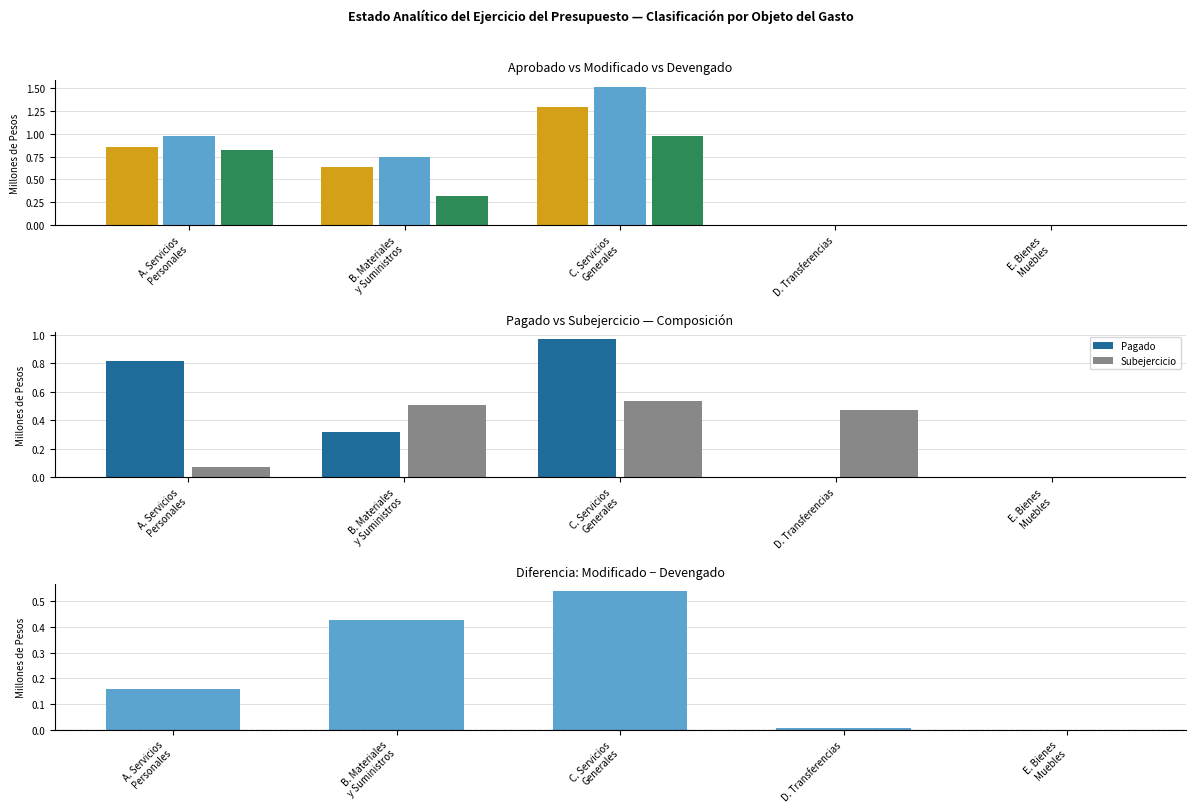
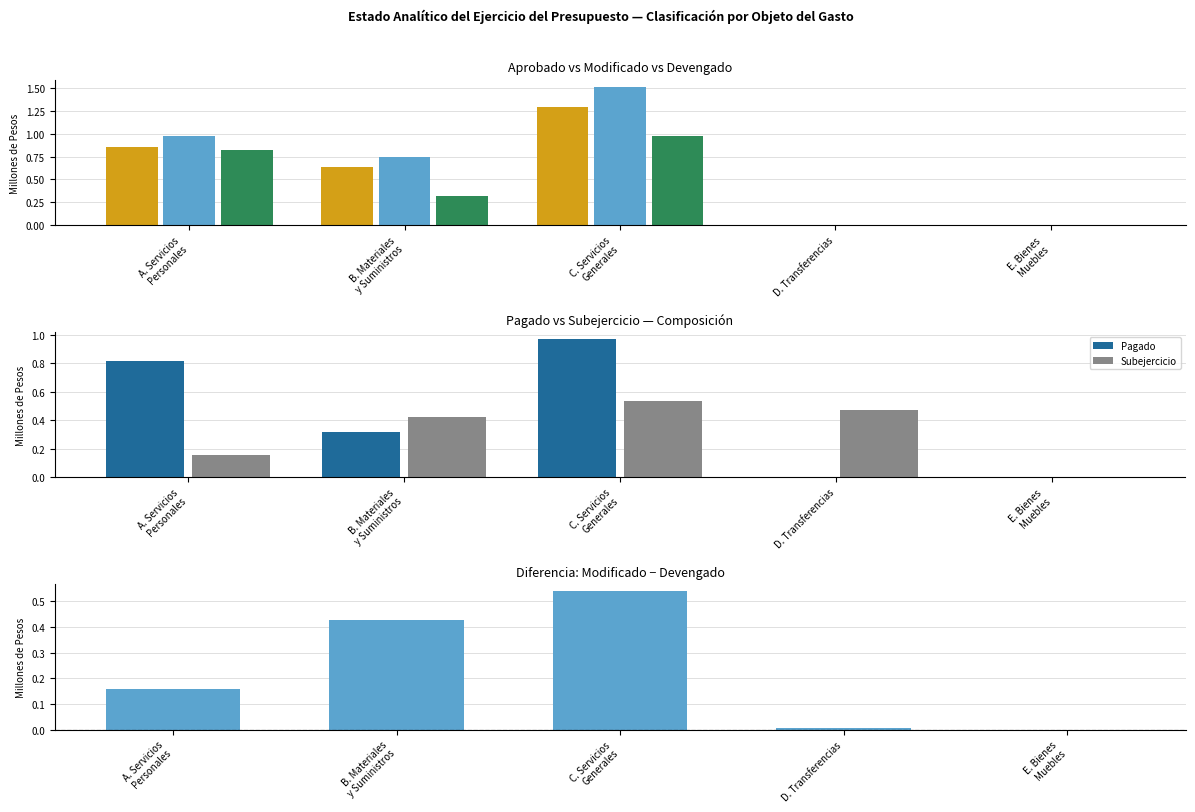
  {
    "Pagado vs Subejercicio — Composición": {
      "Pagado": {
        "A. Servicios Personales": 0.82,
        "B. Materiales y Suministros": 0.32,
        "C. Servicios Generales": 0.97,
        "D. Transferencias": 0.00,
        "E. Bienes Muebles": 0.00
      },
      "Subejercicio": {
-       "A. Servicios Personales": 0.07,
-       "B. Materiales y Suministros": 0.51,
+       "A. Servicios Personales": 0.16,
+       "B. Materiales y Suministros": 0.43,
        "C. Servicios Generales": 0.54,
        "D. Transferencias": 0.47,
        "E. Bienes Muebles": 0.00
      }
    },
    "Diferencia: Modificado − Devengado": {
      "A. Servicios Personales": 0.16,
      "B. Materiales y Suministros": 0.43,
      "C. Servicios Generales": 0.54,
      "E. Bienes Muebles": 0.00
    }
  }
